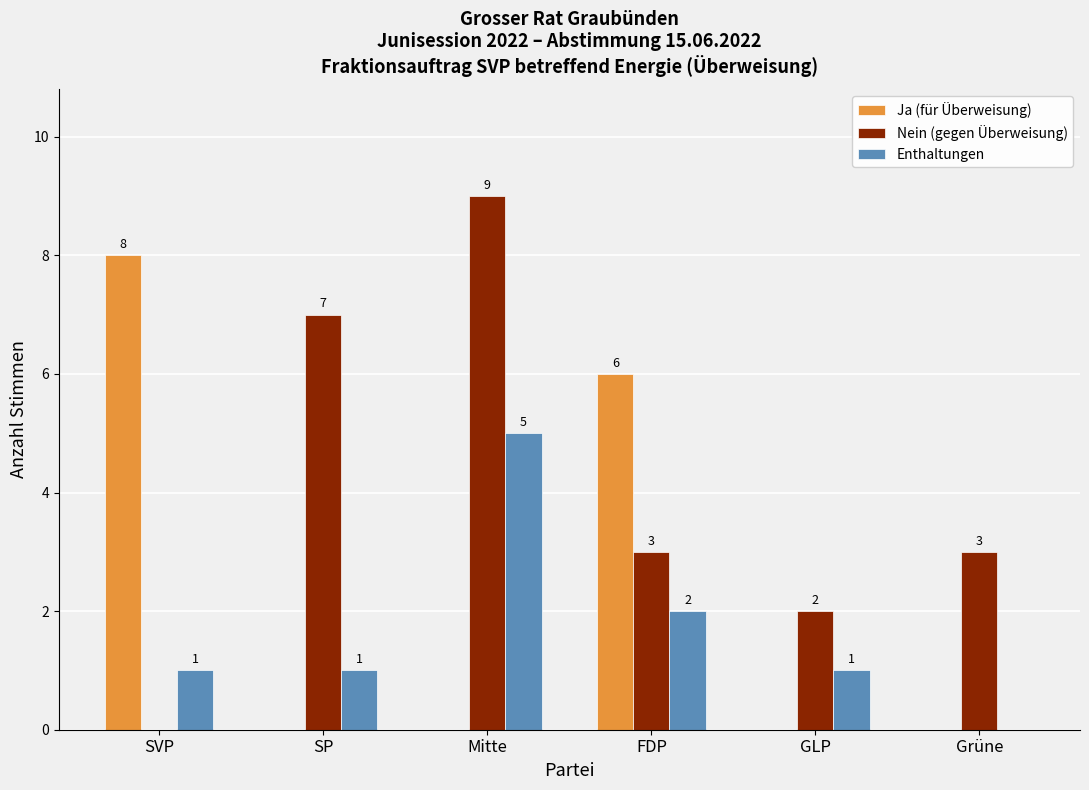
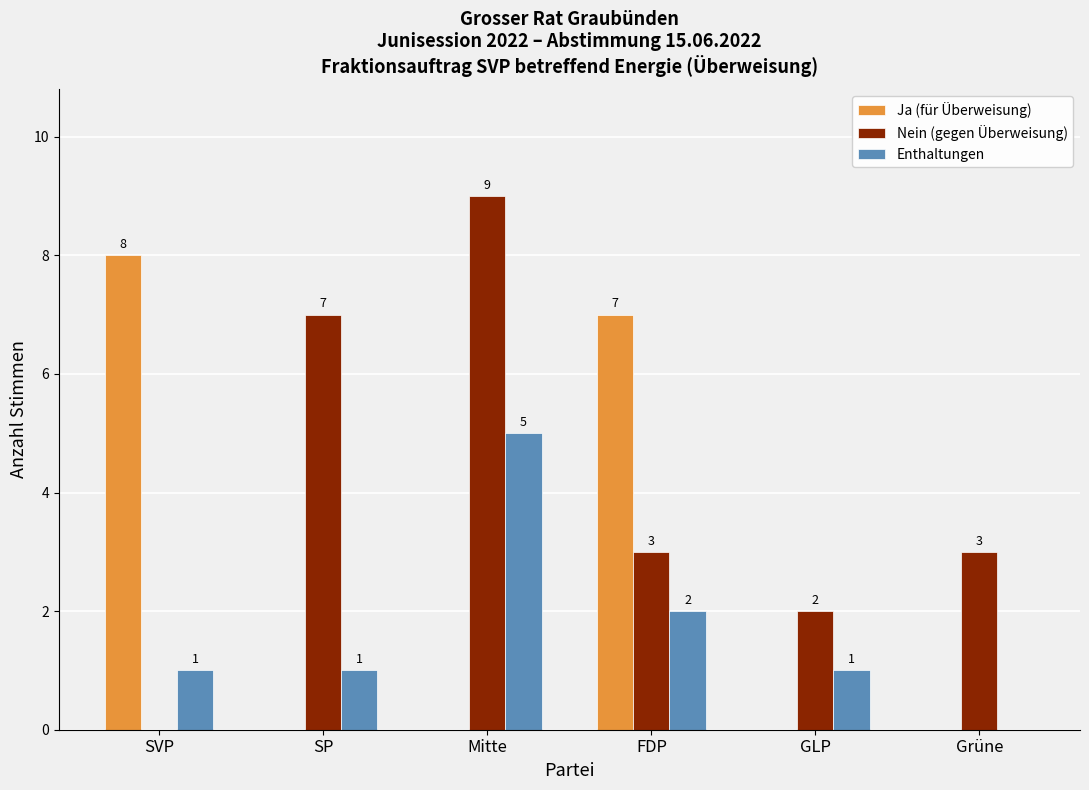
  {
    "Ja (für Überweisung)": {
      "SVP": 8,
-     "FDP": 6
+     "FDP": 7
    },
    "Nein (gegen Überweisung)": {
      "SP": 7,
      "Mitte": 9,
      "FDP": 3,
      "GLP": 2,
      "Grüne": 3
    },
    "Enthaltungen": {
      "SVP": 1,
      "SP": 1,
      "Mitte": 5,
      "FDP": 2,
      "GLP": 1
    }
  }
